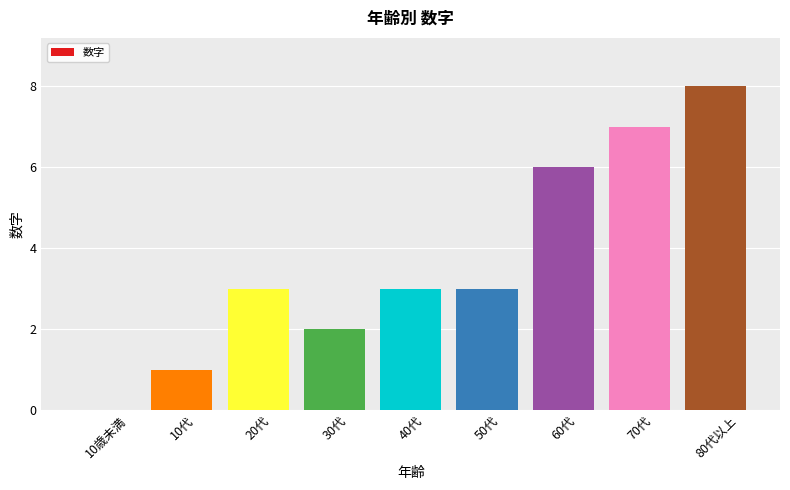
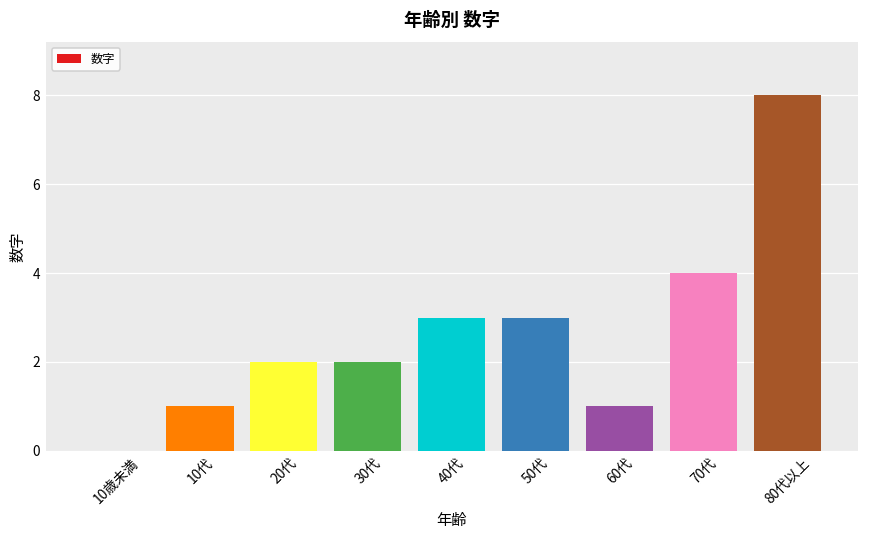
  {
    "10歳未満": 0,
    "10代": 1,
-   "20代": 3,
+   "20代": 2,
    "30代": 2,
    "40代": 3,
    "50代": 3,
-   "60代": 6,
-   "70代": 7,
+   "60代": 1,
+   "70代": 4,
    "80代以上": 8
  }
